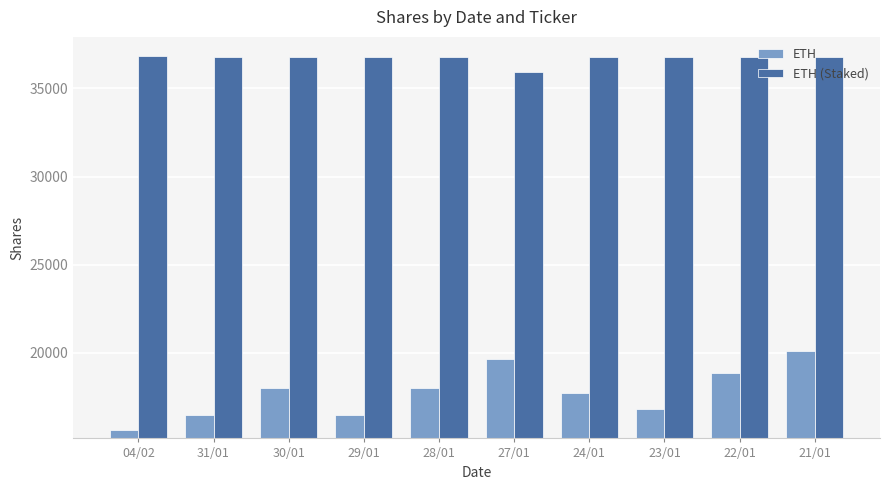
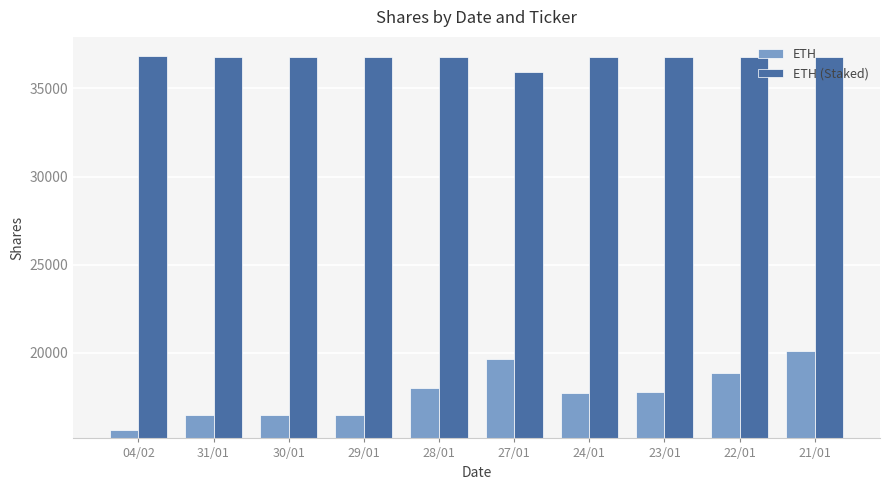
  {
    "ETH": {
      "04/02": 15600,
      "31/01": 16500,
-     "30/01": 18000,
+     "30/01": 16500,
      "29/01": 16500,
      "28/01": 18000,
      "27/01": 19700,
      "24/01": 17700,
-     "23/01": 16800,
+     "23/01": 17800,
      "22/01": 18900,
      "21/01": 20100
    },
    "ETH (Staked)": {
      "04/02": 36800,
      "31/01": 36800,
      "30/01": 36800,
      "29/01": 36800,
      "28/01": 36800,
      "27/01": 35900,
      "24/01": 36800,
      "23/01": 36800,
      "22/01": 36800,
      "21/01": 36800
    }
  }
